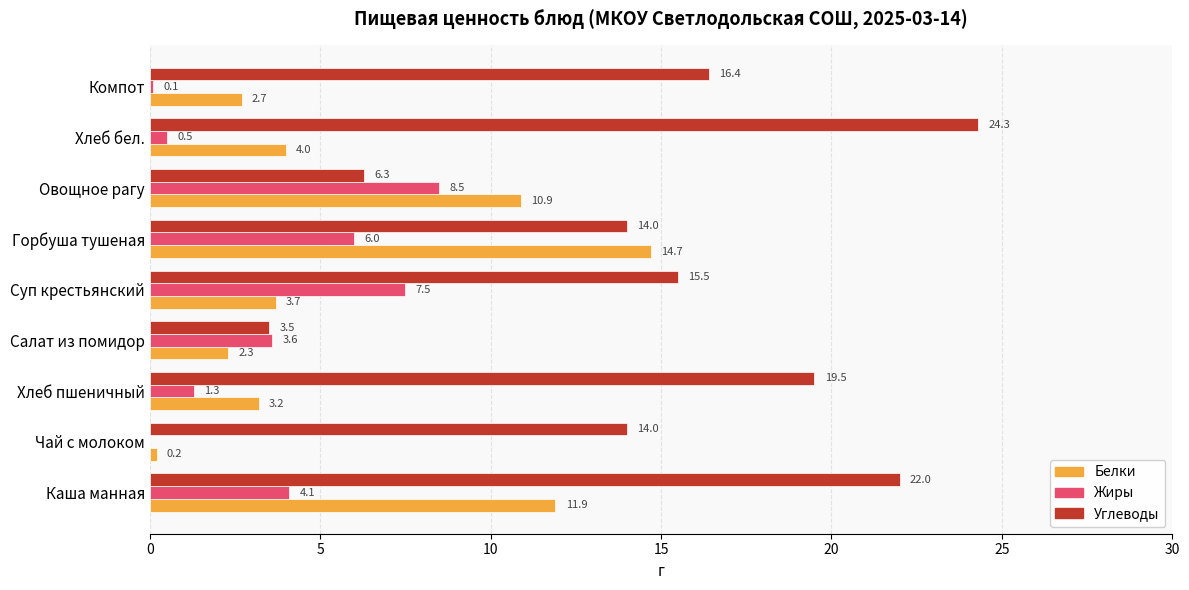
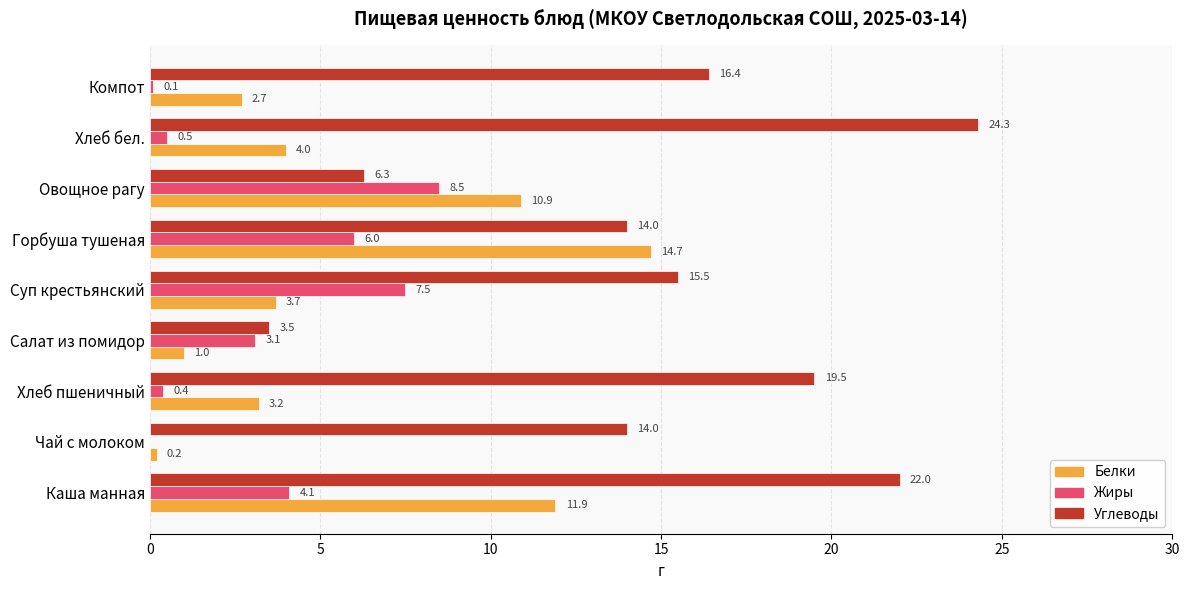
  {
    "Белки": {
      "Компот": 2.7,
      "Хлеб бел.": 4.0,
      "Овощное рагу": 10.9,
      "Горбуша тушеная": 14.7,
      "Суп крестьянский": 3.7,
-     "Салат из помидор": 2.3,
+     "Салат из помидор": 1.0,
      "Хлеб пшеничный": 3.2,
      "Чай с молоком": 0.2,
      "Каша манная": 11.9
    },
    "Жиры": {
      "Компот": 0.1,
      "Хлеб бел.": 0.5,
      "Овощное рагу": 8.5,
      "Горбуша тушеная": 6.0,
      "Суп крестьянский": 7.5,
-     "Салат из помидор": 3.6,
-     "Хлеб пшеничный": 1.3,
+     "Салат из помидор": 3.1,
+     "Хлеб пшеничный": 0.4,
      "Каша манная": 4.1
    },
    "Углеводы": {
      "Компот": 16.4,
      "Хлеб бел.": 24.3,
      "Овощное рагу": 6.3,
      "Горбуша тушеная": 14.0,
      "Суп крестьянский": 15.5,
      "Салат из помидор": 3.5,
      "Хлеб пшеничный": 19.5,
      "Чай с молоком": 14.0,
      "Каша манная": 22.0
    }
  }
